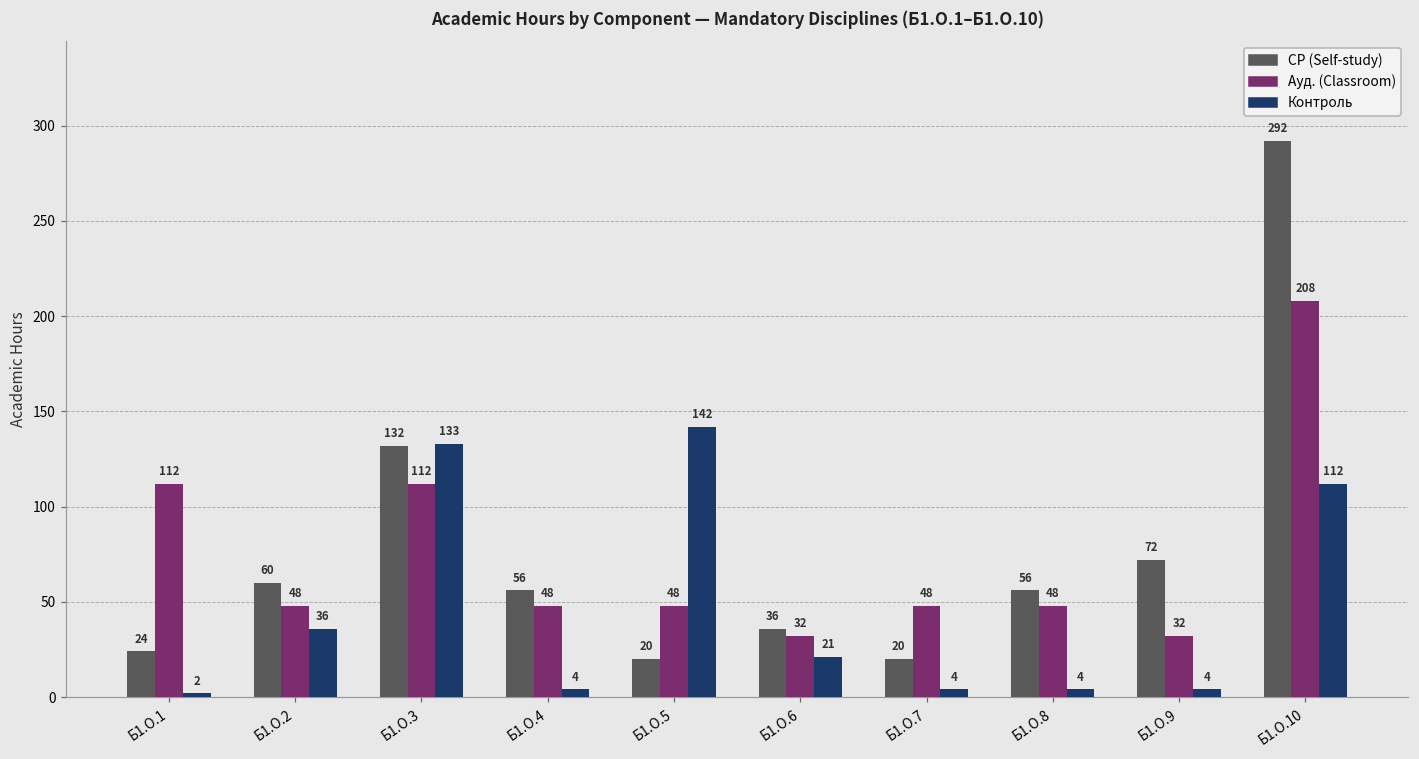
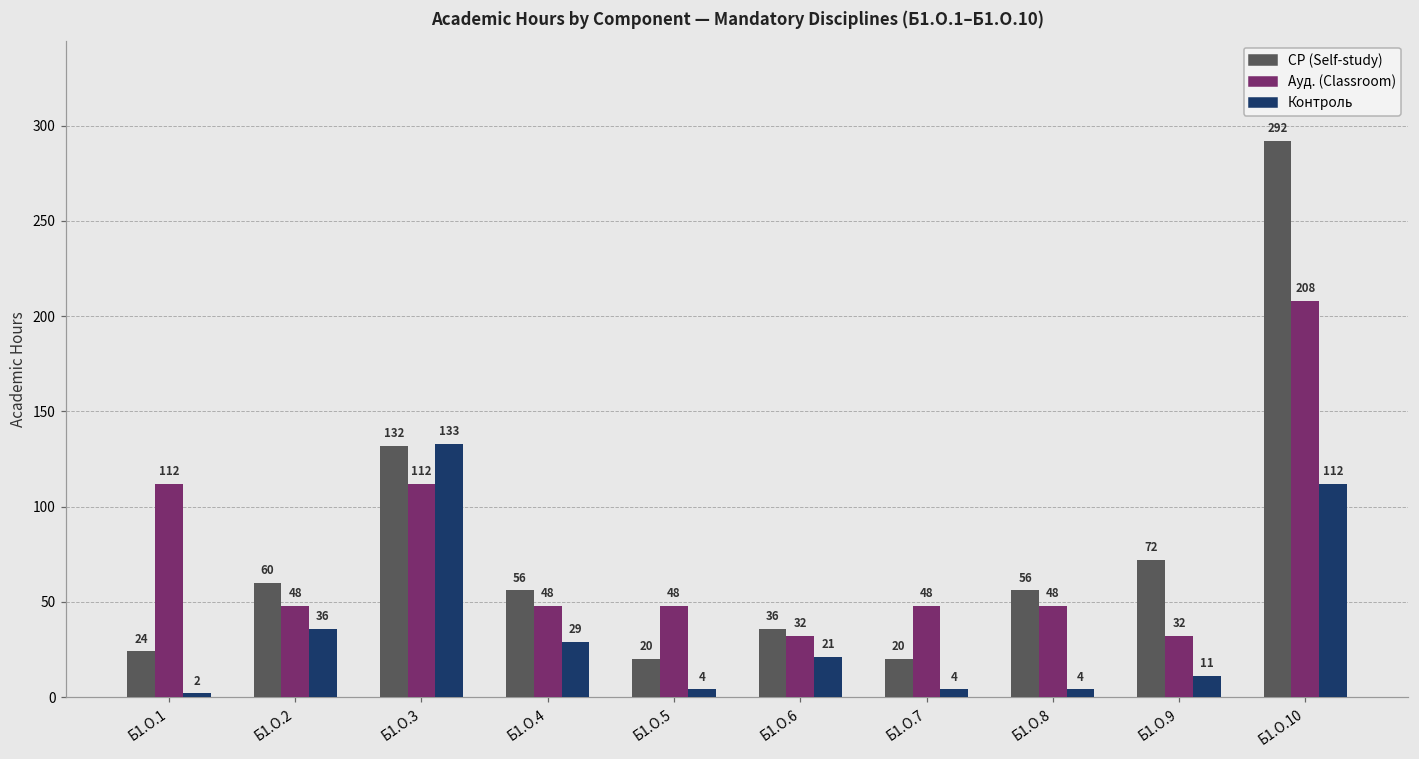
  {
    "Контроль": {
      "Б1.О.1": 2,
      "Б1.О.2": 36,
      "Б1.О.3": 133,
-     "Б1.О.4": 4,
-     "Б1.О.5": 142,
+     "Б1.О.4": 29,
+     "Б1.О.5": 4,
      "Б1.О.6": 21,
      "Б1.О.7": 4,
      "Б1.О.8": 4,
-     "Б1.О.9": 4,
+     "Б1.О.9": 11,
      "Б1.О.10": 112
    }
  }
